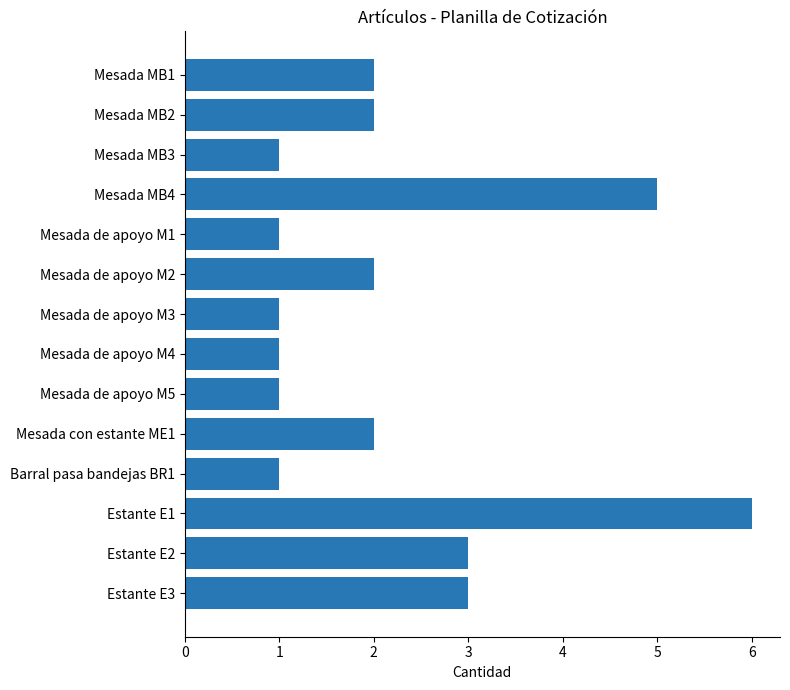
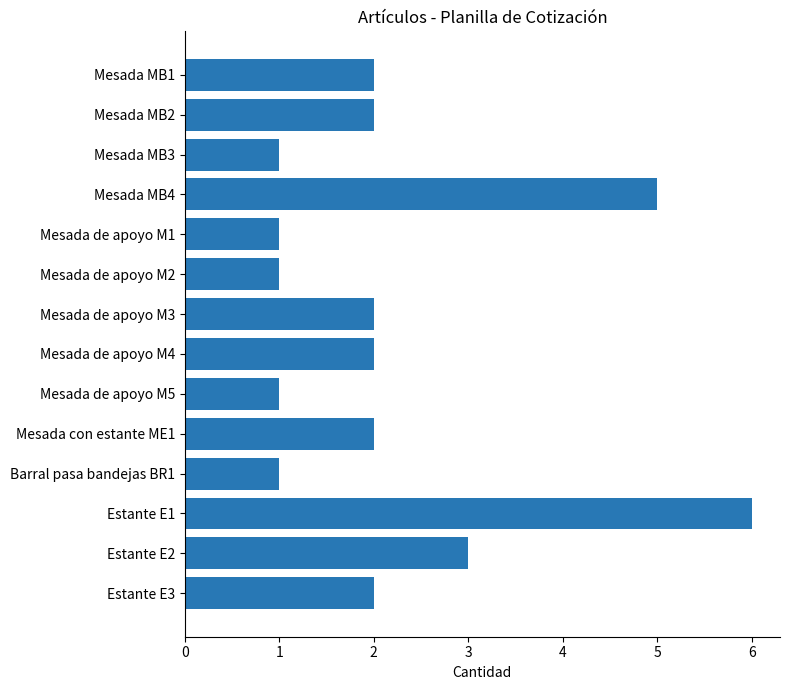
  {
    "Mesada MB1": 2,
    "Mesada MB2": 2,
    "Mesada MB3": 1,
    "Mesada MB4": 5,
    "Mesada de apoyo M1": 1,
-   "Mesada de apoyo M2": 2,
-   "Mesada de apoyo M3": 1,
-   "Mesada de apoyo M4": 1,
+   "Mesada de apoyo M2": 1,
+   "Mesada de apoyo M3": 2,
+   "Mesada de apoyo M4": 2,
    "Mesada de apoyo M5": 1,
    "Mesada con estante ME1": 2,
    "Barral pasa bandejas BR1": 1,
    "Estante E1": 6,
    "Estante E2": 3,
-   "Estante E3": 3
+   "Estante E3": 2
  }
